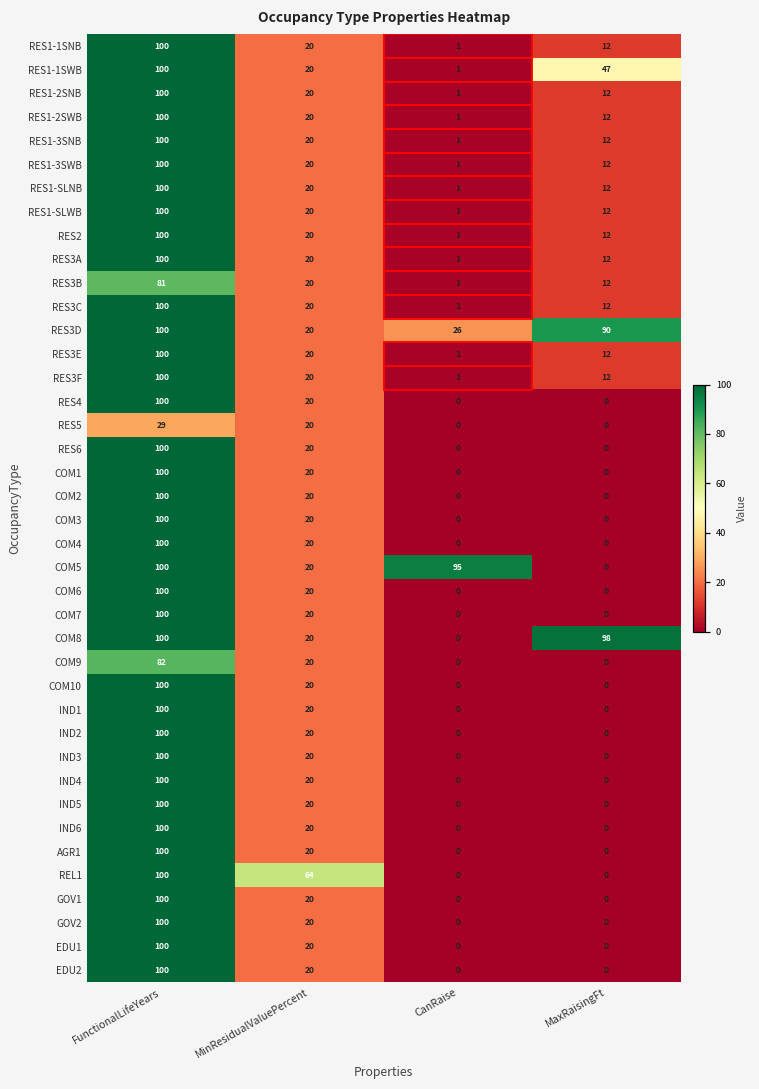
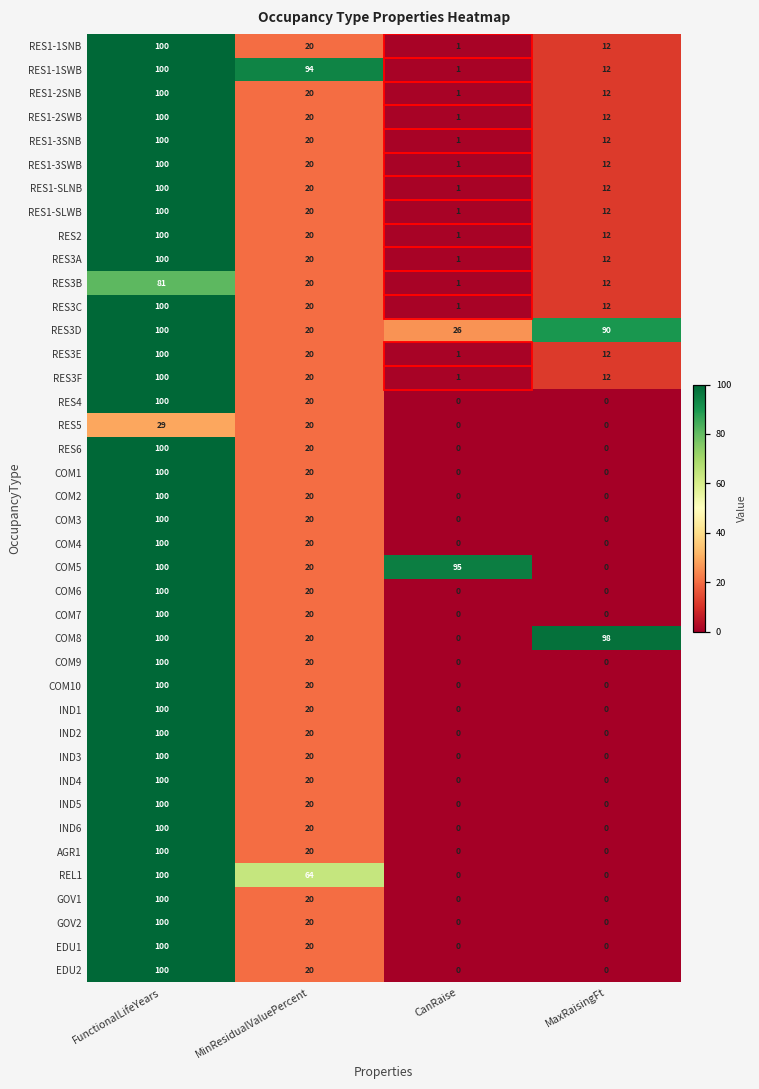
  {
    "RES1-1SNB": {
      "FunctionalLifeYears": 100,
      "MinResidualValuePercent": 20,
      "CanRaise": 1,
      "MaxRaisingFt": 12
    },
    "RES1-1SWB": {
      "FunctionalLifeYears": 100,
-     "MinResidualValuePercent": 20,
+     "MinResidualValuePercent": 94,
      "CanRaise": 1,
-     "MaxRaisingFt": 47
+     "MaxRaisingFt": 12
    },
    "RES1-2SNB": {
      "FunctionalLifeYears": 100,
      "MinResidualValuePercent": 20,
      "CanRaise": 1,
      "MaxRaisingFt": 12
    },
    "RES1-2SWB": {
      "FunctionalLifeYears": 100,
      "MinResidualValuePercent": 20,
      "CanRaise": 1,
      "MaxRaisingFt": 12
    },
    "RES1-3SNB": {
      "FunctionalLifeYears": 100,
      "MinResidualValuePercent": 20,
      "CanRaise": 1,
      "MaxRaisingFt": 12
    },
    "RES1-3SWB": {
      "FunctionalLifeYears": 100,
      "MinResidualValuePercent": 20,
      "CanRaise": 1,
      "MaxRaisingFt": 12
    },
    "RES1-SLNB": {
      "FunctionalLifeYears": 100,
      "MinResidualValuePercent": 20,
      "CanRaise": 1,
      "MaxRaisingFt": 12
    },
    "RES1-SLWB": {
      "FunctionalLifeYears": 100,
      "MinResidualValuePercent": 20,
      "CanRaise": 1,
      "MaxRaisingFt": 12
    },
    "RES2": {
      "FunctionalLifeYears": 100,
      "MinResidualValuePercent": 20,
      "CanRaise": 1,
      "MaxRaisingFt": 12
    },
    "RES3A": {
      "FunctionalLifeYears": 100,
      "MinResidualValuePercent": 20,
      "CanRaise": 1,
      "MaxRaisingFt": 12
    },
    "RES3B": {
      "FunctionalLifeYears": 81,
      "MinResidualValuePercent": 20,
      "CanRaise": 1,
      "MaxRaisingFt": 12
    },
    "RES3C": {
      "FunctionalLifeYears": 100,
      "MinResidualValuePercent": 20,
      "CanRaise": 1,
      "MaxRaisingFt": 12
    },
    "RES3D": {
      "FunctionalLifeYears": 100,
      "MinResidualValuePercent": 20,
      "CanRaise": 26,
      "MaxRaisingFt": 90
    },
    "RES3E": {
      "FunctionalLifeYears": 100,
      "MinResidualValuePercent": 20,
      "CanRaise": 1,
      "MaxRaisingFt": 12
    },
    "RES3F": {
      "FunctionalLifeYears": 100,
      "MinResidualValuePercent": 20,
      "CanRaise": 1,
      "MaxRaisingFt": 12
    },
    "RES4": {
      "FunctionalLifeYears": 100,
      "MinResidualValuePercent": 20,
      "CanRaise": 0,
      "MaxRaisingFt": 0
    },
    "RES5": {
      "FunctionalLifeYears": 29,
      "MinResidualValuePercent": 20,
      "CanRaise": 0,
      "MaxRaisingFt": 0
    },
    "RES6": {
      "FunctionalLifeYears": 100,
      "MinResidualValuePercent": 20,
      "CanRaise": 0,
      "MaxRaisingFt": 0
    },
    "COM1": {
      "FunctionalLifeYears": 100,
      "MinResidualValuePercent": 20,
      "CanRaise": 0,
      "MaxRaisingFt": 0
    },
    "COM2": {
      "FunctionalLifeYears": 100,
      "MinResidualValuePercent": 20,
      "CanRaise": 0,
      "MaxRaisingFt": 0
    },
    "COM3": {
      "FunctionalLifeYears": 100,
      "MinResidualValuePercent": 20,
      "CanRaise": 0,
      "MaxRaisingFt": 0
    },
    "COM4": {
      "FunctionalLifeYears": 100,
      "MinResidualValuePercent": 20,
      "CanRaise": 0,
      "MaxRaisingFt": 0
    },
    "COM5": {
      "FunctionalLifeYears": 100,
      "MinResidualValuePercent": 20,
      "CanRaise": 95,
      "MaxRaisingFt": 0
    },
    "COM6": {
      "FunctionalLifeYears": 100,
      "MinResidualValuePercent": 20,
      "CanRaise": 0,
      "MaxRaisingFt": 0
    },
    "COM7": {
      "FunctionalLifeYears": 100,
      "MinResidualValuePercent": 20,
      "CanRaise": 0,
      "MaxRaisingFt": 0
    },
    "COM8": {
      "FunctionalLifeYears": 100,
      "MinResidualValuePercent": 20,
      "CanRaise": 0,
      "MaxRaisingFt": 98
    },
    "COM9": {
-     "FunctionalLifeYears": 82,
+     "FunctionalLifeYears": 100,
      "MinResidualValuePercent": 20,
      "CanRaise": 0,
      "MaxRaisingFt": 0
    },
    "COM10": {
      "FunctionalLifeYears": 100,
      "MinResidualValuePercent": 20,
      "CanRaise": 0,
      "MaxRaisingFt": 0
    },
    "IND1": {
      "FunctionalLifeYears": 100,
      "MinResidualValuePercent": 20,
      "CanRaise": 0,
      "MaxRaisingFt": 0
    },
    "IND2": {
      "FunctionalLifeYears": 100,
      "MinResidualValuePercent": 20,
      "CanRaise": 0,
      "MaxRaisingFt": 0
    },
    "IND3": {
      "FunctionalLifeYears": 100,
      "MinResidualValuePercent": 20,
      "CanRaise": 0,
      "MaxRaisingFt": 0
    },
    "IND4": {
      "FunctionalLifeYears": 100,
      "MinResidualValuePercent": 20,
      "CanRaise": 0,
      "MaxRaisingFt": 0
    },
    "IND5": {
      "FunctionalLifeYears": 100,
      "MinResidualValuePercent": 20,
      "CanRaise": 0,
      "MaxRaisingFt": 0
    },
    "IND6": {
      "FunctionalLifeYears": 100,
      "MinResidualValuePercent": 20,
      "CanRaise": 0,
      "MaxRaisingFt": 0
    },
    "AGR1": {
      "FunctionalLifeYears": 100,
      "MinResidualValuePercent": 20,
      "CanRaise": 0,
      "MaxRaisingFt": 0
    },
    "REL1": {
      "FunctionalLifeYears": 100,
      "MinResidualValuePercent": 64,
      "CanRaise": 0,
      "MaxRaisingFt": 0
    },
    "GOV1": {
      "FunctionalLifeYears": 100,
      "MinResidualValuePercent": 20,
      "CanRaise": 0,
      "MaxRaisingFt": 0
    },
    "GOV2": {
      "FunctionalLifeYears": 100,
      "MinResidualValuePercent": 20,
      "CanRaise": 0,
      "MaxRaisingFt": 0
    },
    "EDU1": {
      "FunctionalLifeYears": 100,
      "MinResidualValuePercent": 20,
      "CanRaise": 0,
      "MaxRaisingFt": 0
    },
    "EDU2": {
      "FunctionalLifeYears": 100,
      "MinResidualValuePercent": 20,
      "CanRaise": 0,
      "MaxRaisingFt": 0
    }
  }
